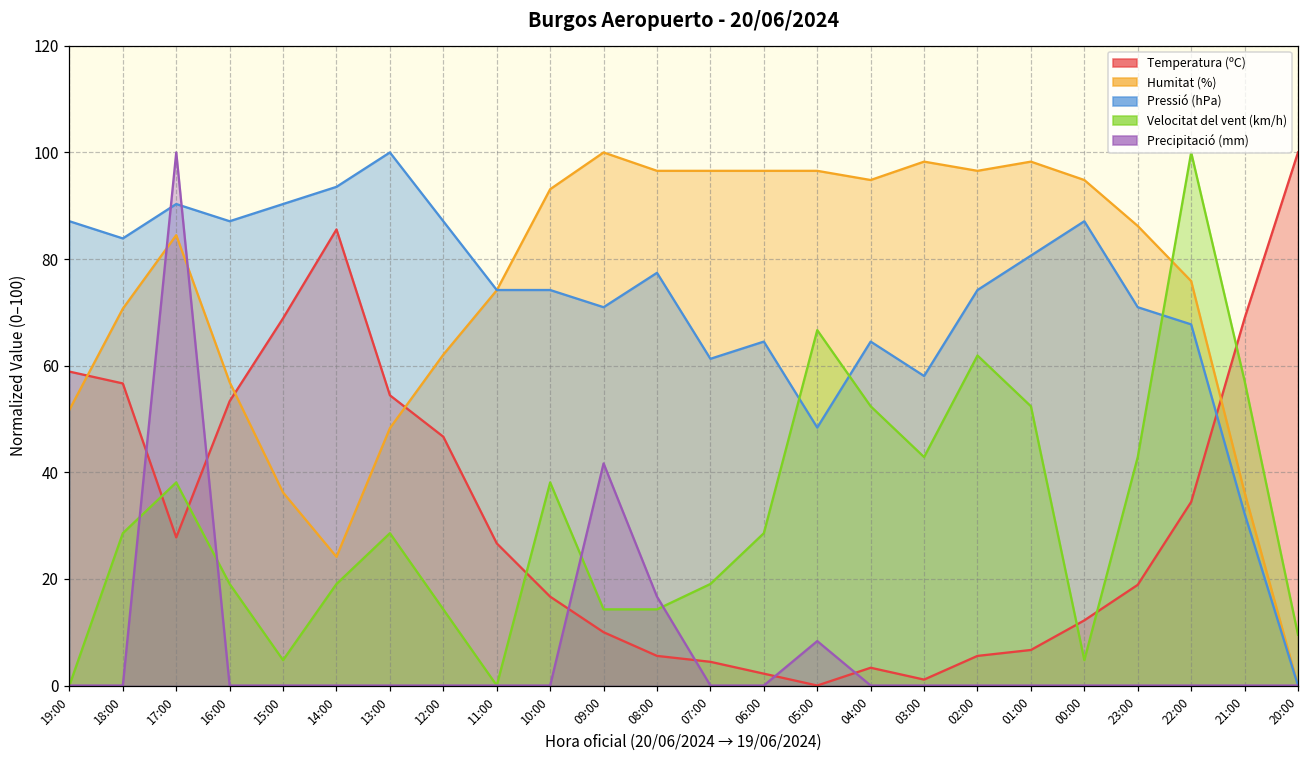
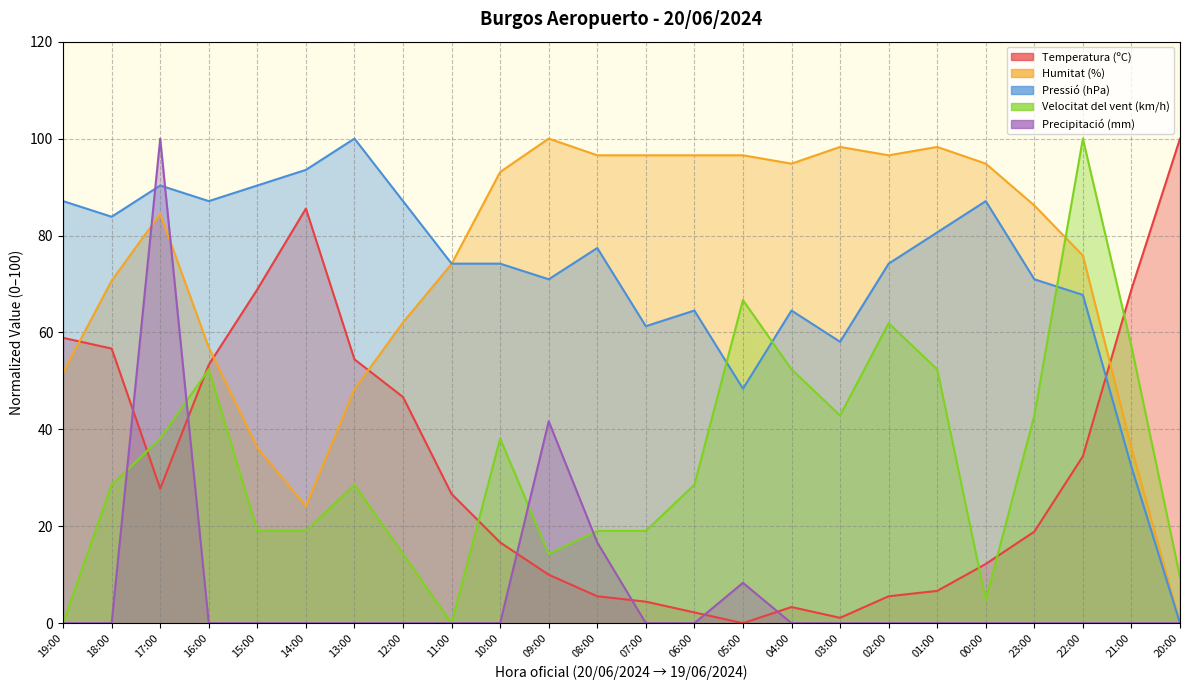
  {
    "Velocitat del vent (km/h)": {
      "18:00": 29,
      "17:00": 38,
-     "16:00": 19,
-     "15:00": 5,
+     "16:00": 52,
+     "15:00": 19,
      "14:00": 19,
      "13:00": 29,
      "12:00": 14,
      "10:00": 38,
      "09:00": 14,
-     "08:00": 14,
+     "08:00": 19,
      "07:00": 19,
      "06:00": 29,
      "05:00": 67,
      "04:00": 52,
      "03:00": 43,
      "02:00": 62,
      "01:00": 52,
      "00:00": 5,
      "23:00": 43,
      "22:00": 100,
      "21:00": 57,
      "20:00": 10
    }
  }
